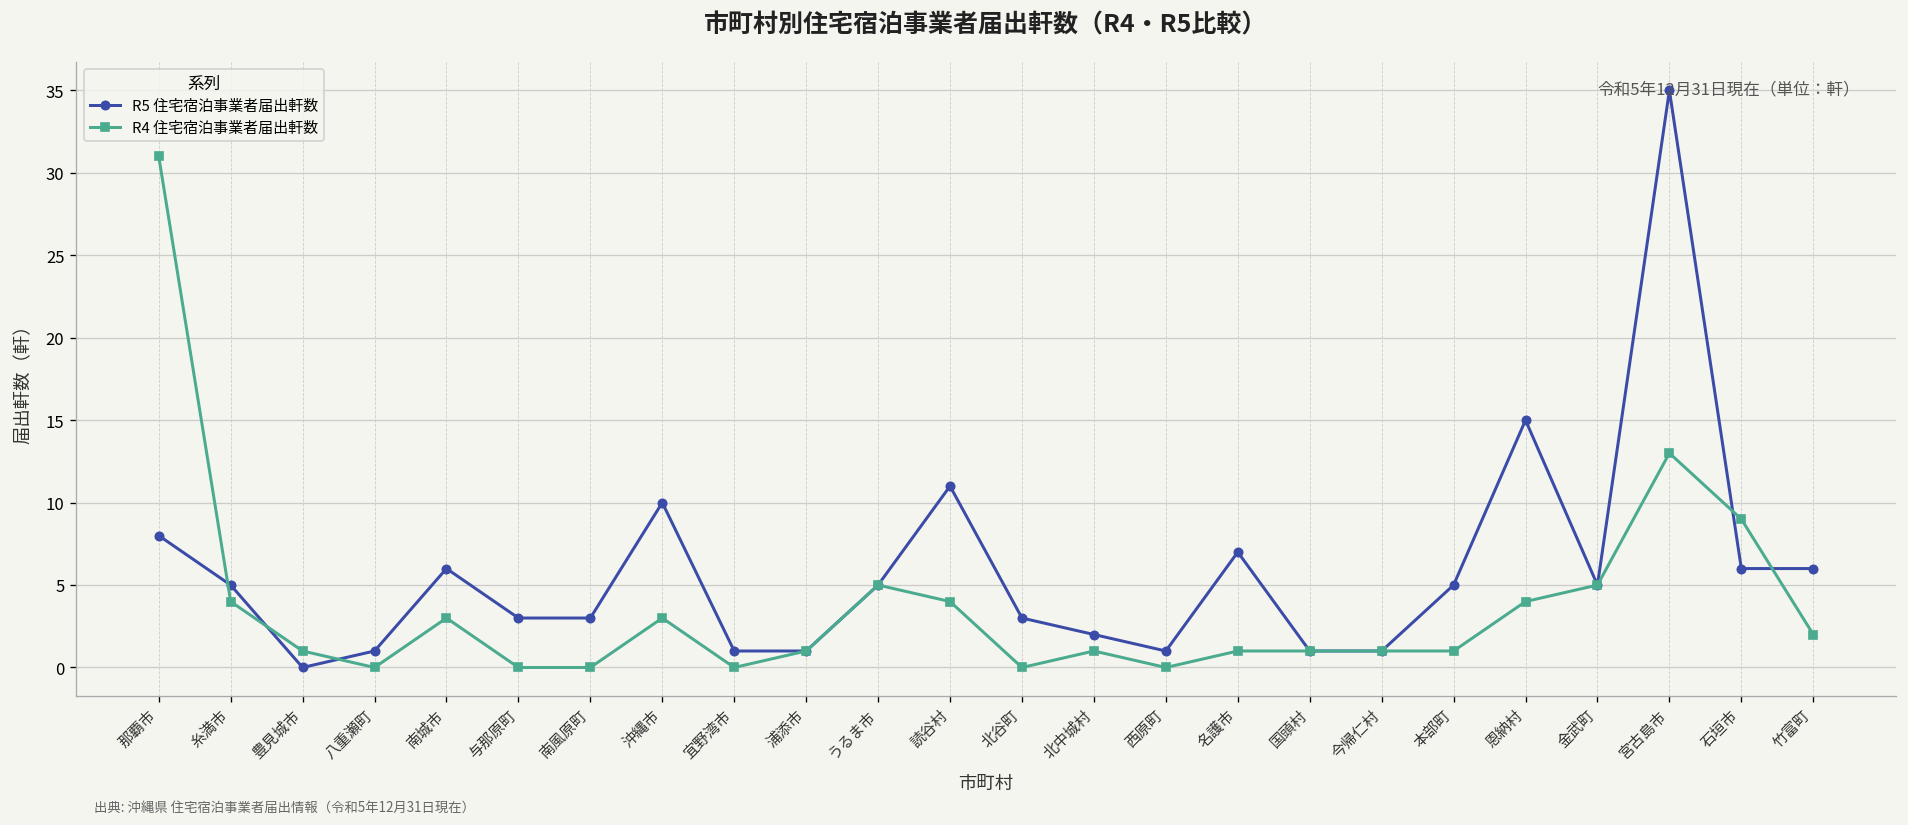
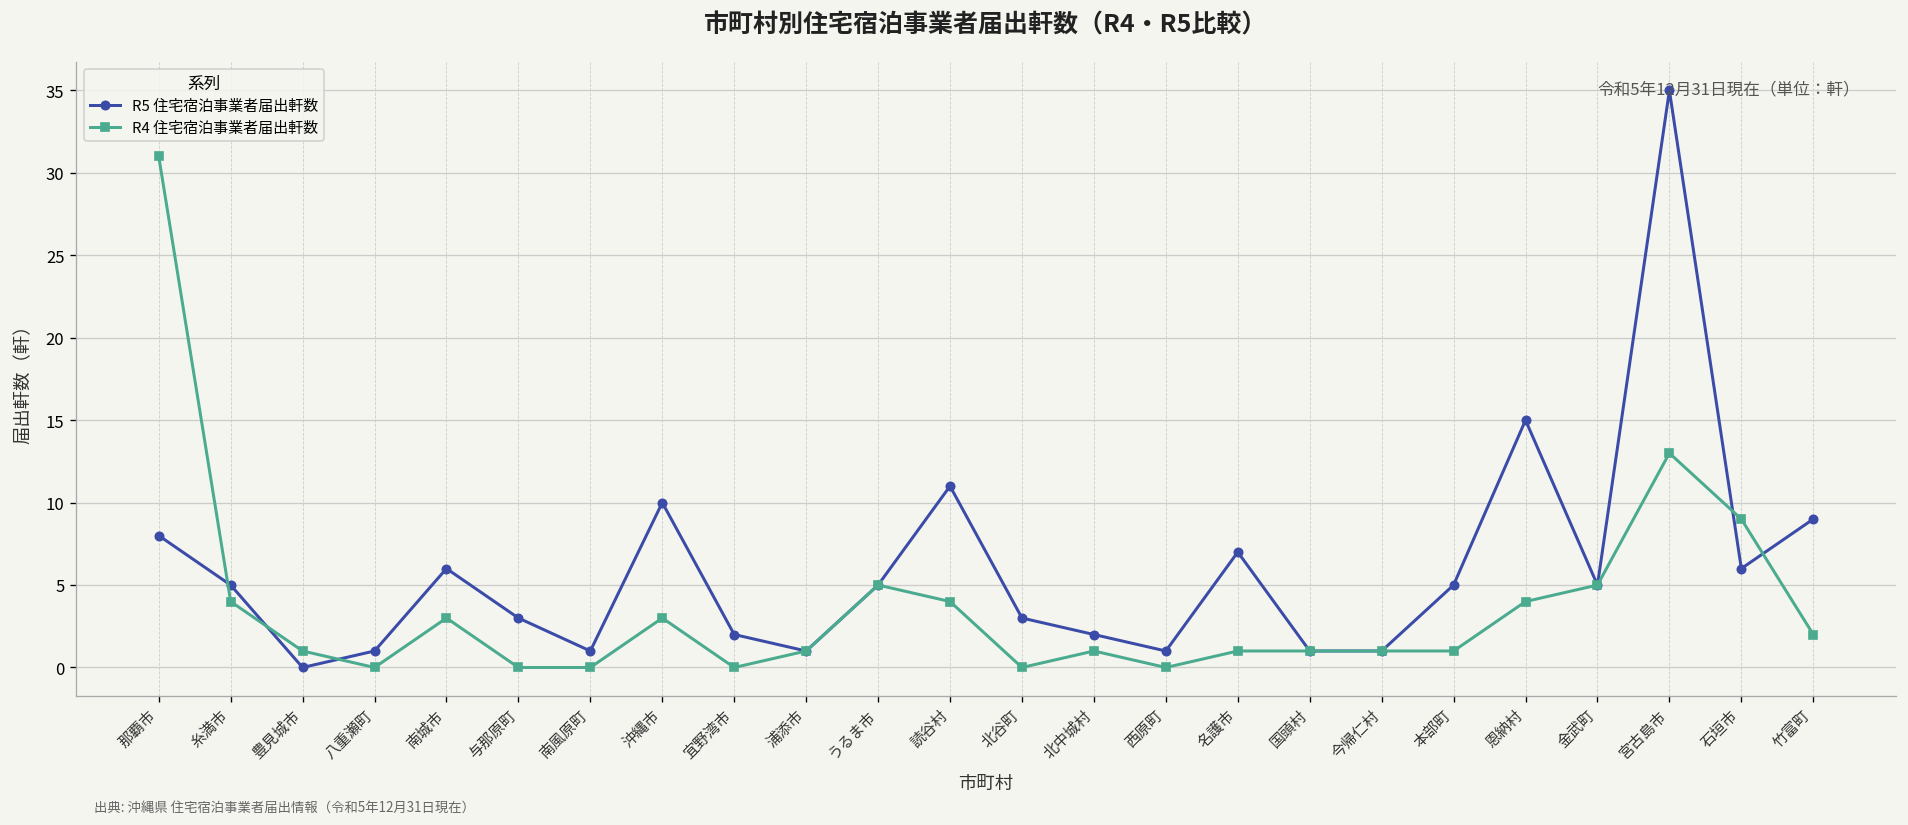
  {
    "R5 住宅宿泊事業者届出軒数": {
      "那覇市": 8,
      "糸満市": 5,
      "豊見城市": 0,
      "八重瀬町": 1,
      "南城市": 6,
      "与那原町": 3,
-     "南風原町": 3,
+     "南風原町": 1,
      "沖縄市": 10,
-     "宜野湾市": 1,
+     "宜野湾市": 2,
      "読谷村": 11,
      "北谷町": 3,
      "北中城村": 2,
      "西原町": 1,
      "名護市": 7,
      "本部町": 5,
      "恩納村": 15,
      "宮古島市": 35,
      "石垣市": 6,
-     "竹富町": 6
+     "竹富町": 9
    },
    "R4 住宅宿泊事業者届出軒数": {
      "那覇市": 31,
      "糸満市": 4,
      "豊見城市": 1,
      "八重瀬町": 0,
      "南城市": 3,
      "与那原町": 0,
      "南風原町": 0,
      "沖縄市": 3,
      "宜野湾市": 0,
      "読谷村": 4,
      "北谷町": 0,
      "北中城村": 1,
      "西原町": 0,
      "名護市": 1,
      "本部町": 1,
      "恩納村": 4,
      "宮古島市": 13,
      "石垣市": 9,
      "竹富町": 2
    }
  }
